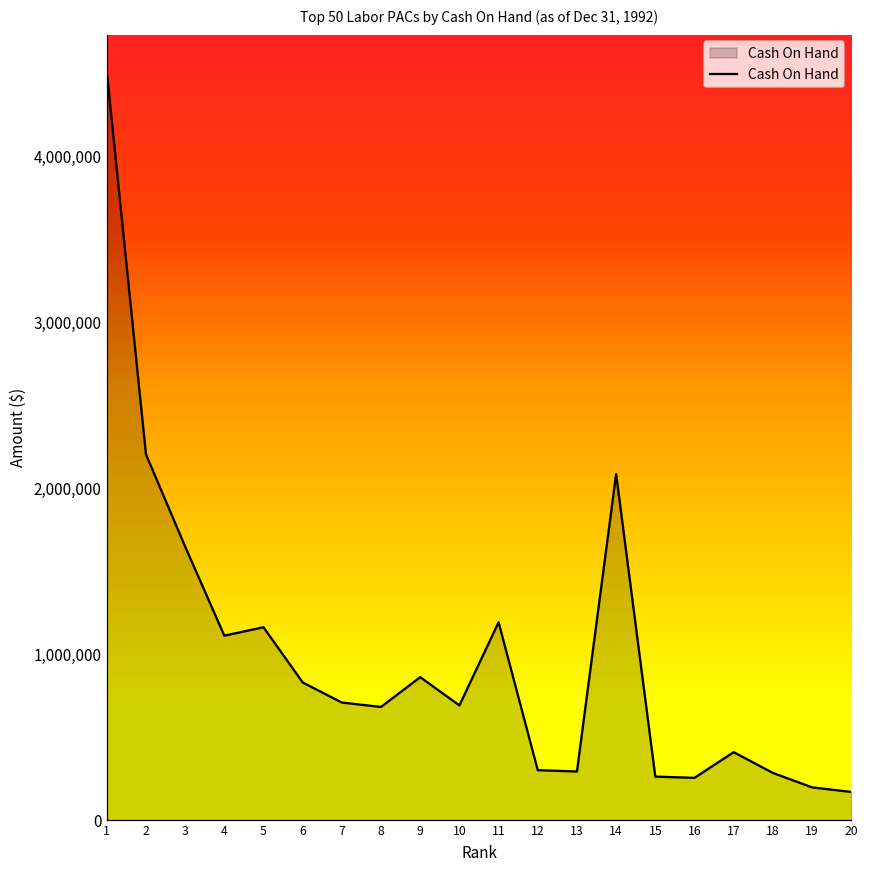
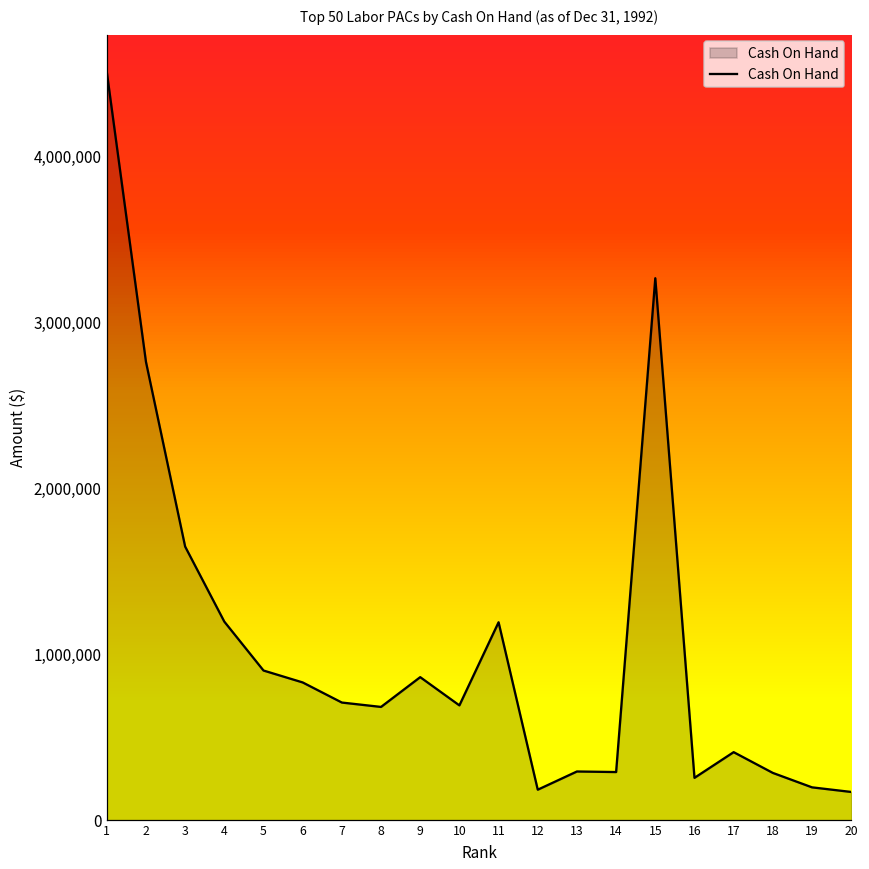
  {
    "1": "4,510,000",
-   "2": "2,210,000",
+   "2": "2,760,000",
    "3": "1,650,000",
-   "4": "1,110,000",
-   "5": "1,160,000",
+   "4": "1,200,000",
+   "5": "900,000",
    "6": "830,000",
    "7": "710,000",
    "8": "680,000",
    "9": "860,000",
    "10": "690,000",
    "11": "1,190,000",
-   "12": "300,000",
+   "12": "180,000",
    "13": "290,000",
-   "14": "2,090,000",
-   "15": "260,000",
+   "14": "290,000",
+   "15": "3,270,000",
    "16": "260,000",
    "17": "410,000",
    "18": "280,000",
    "19": "200,000",
    "20": "170,000"
  }
